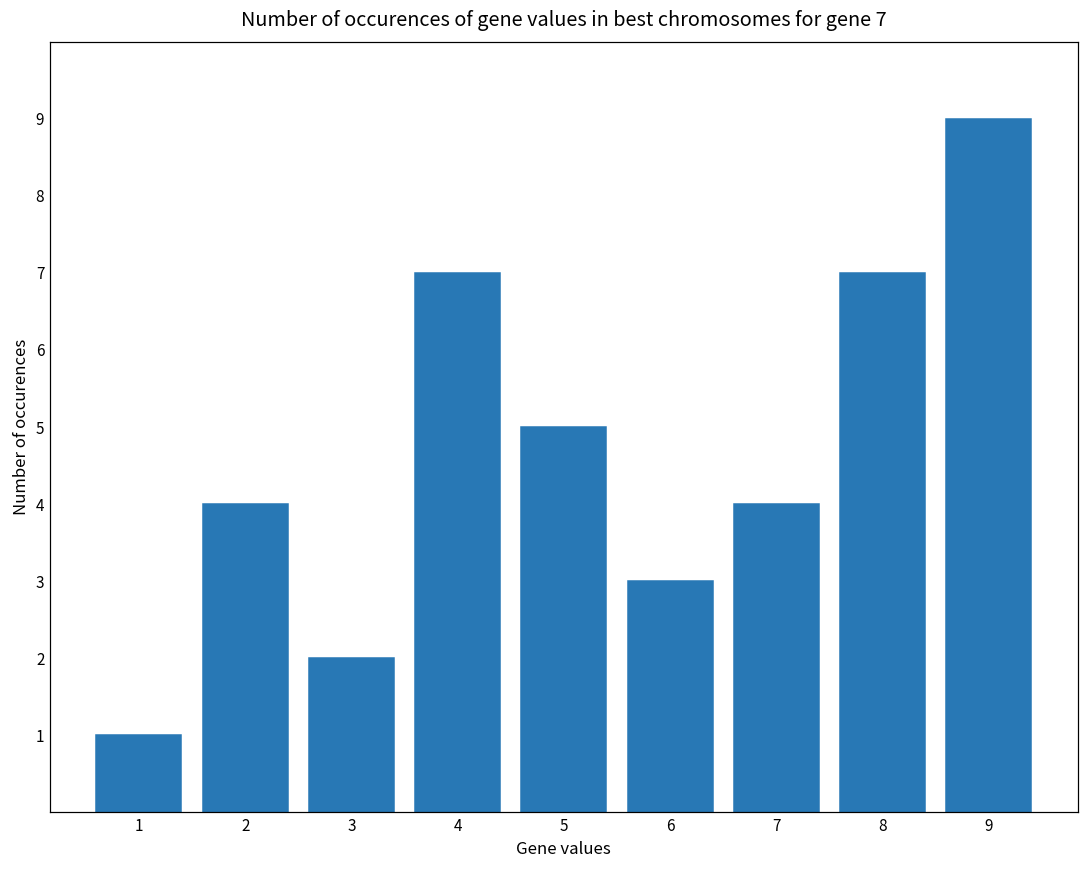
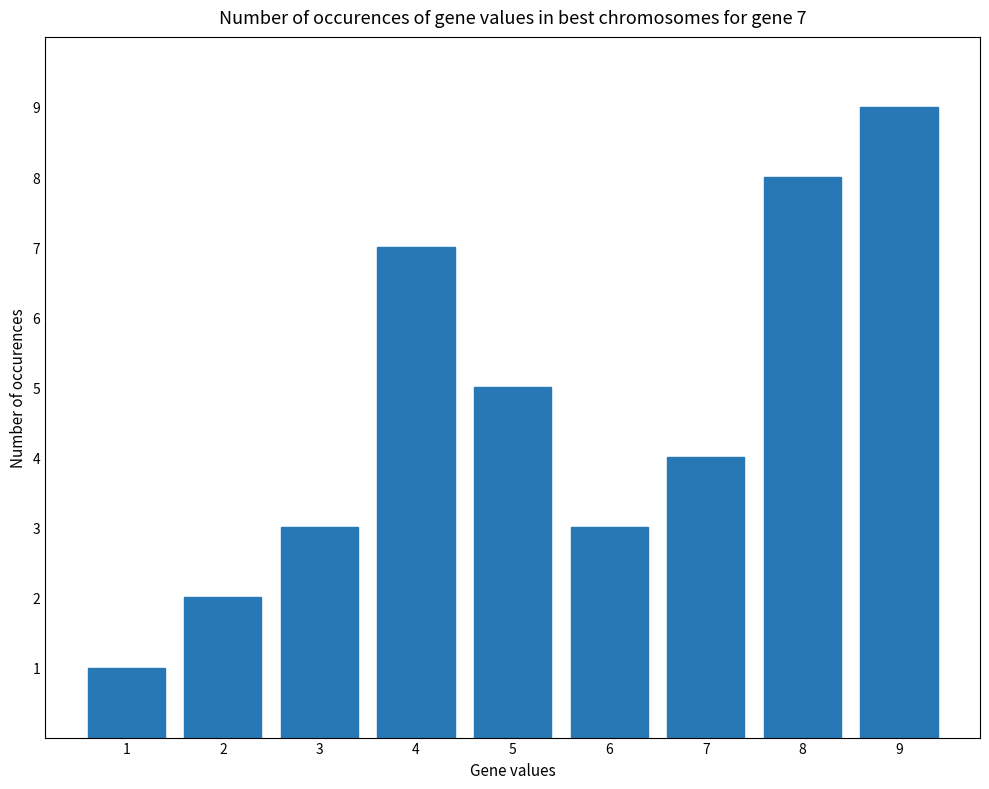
  {
    "1": 1,
-   "2": 4,
-   "3": 2,
+   "2": 2,
+   "3": 3,
    "4": 7,
    "5": 5,
    "6": 3,
    "7": 4,
-   "8": 7,
+   "8": 8,
    "9": 9
  }
